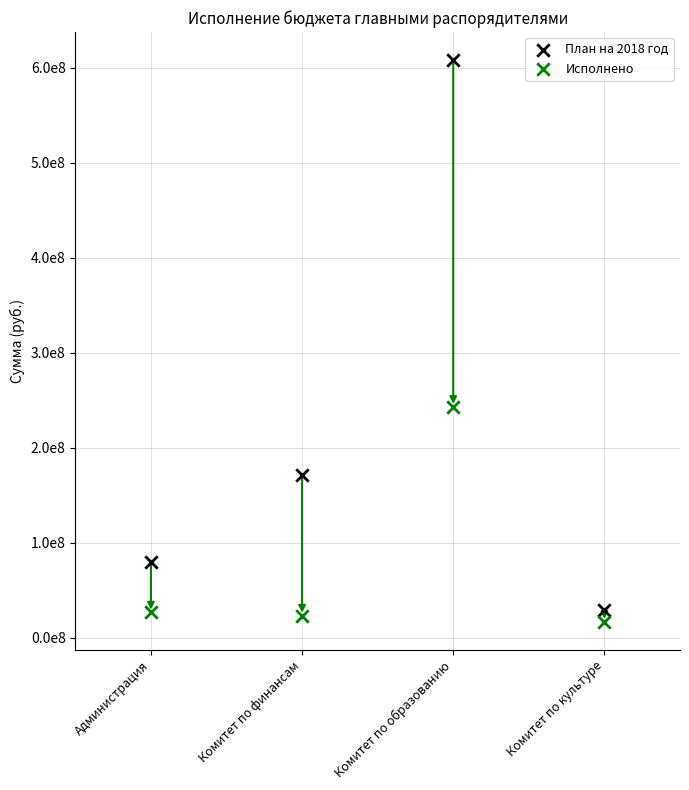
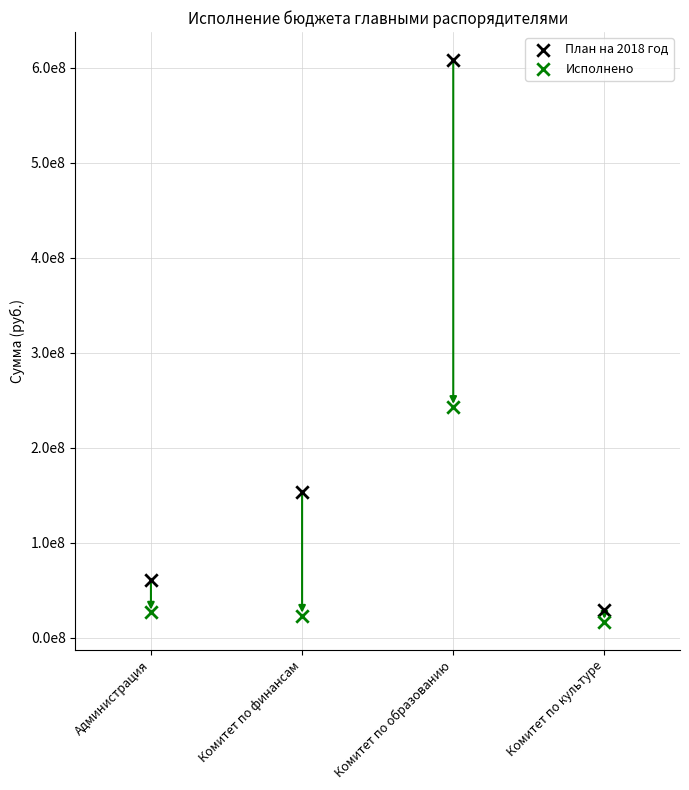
  {
    "План на 2018 год": {
-     "Администрация": 80000000,
-     "Комитет по финансам": 170000000
+     "Администрация": 60000000,
+     "Комитет по финансам": 150000000
    }
  }
